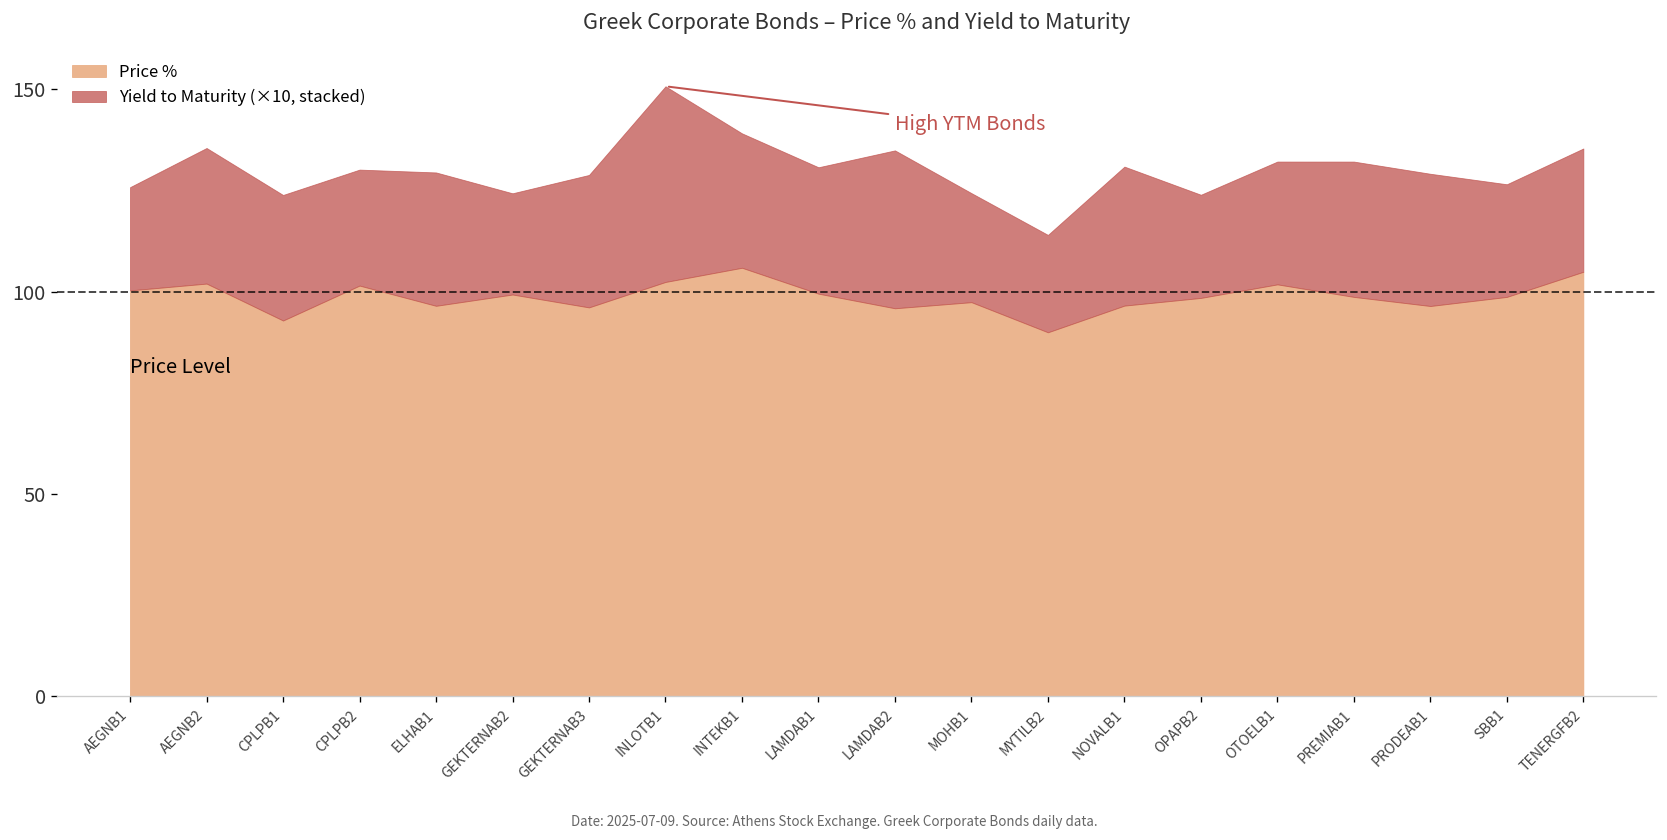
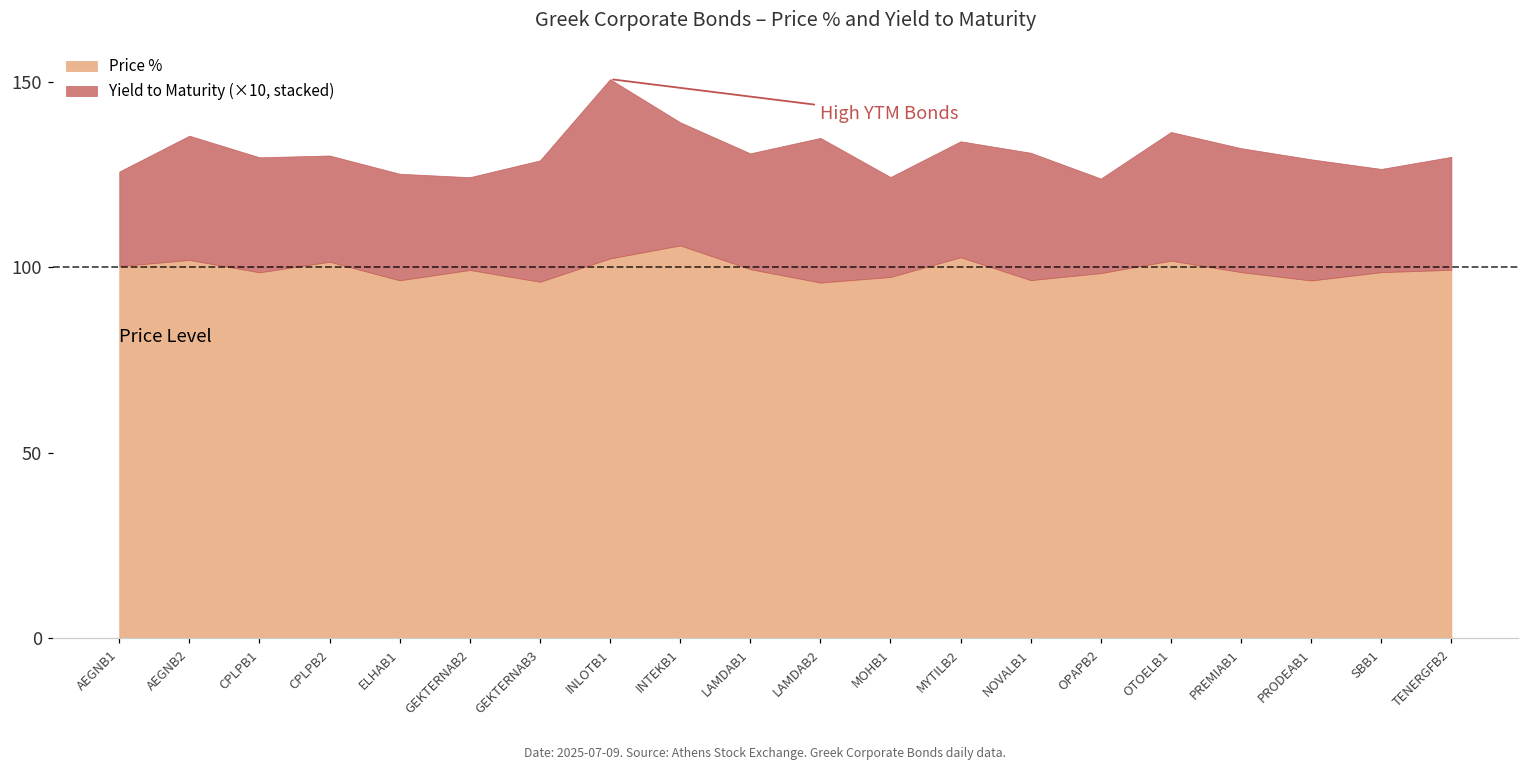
  {
    "Price %": {
      "AEGNB1": 100,
      "AEGNB2": 102,
-     "CPLPB1": 93,
+     "CPLPB1": 99,
      "CPLPB2": 101,
      "ELHAB1": 97,
      "GEKTERNAB2": 99,
      "GEKTERNAB3": 96,
      "INLOTB1": 102,
      "INTEKB1": 106,
      "LAMDAB1": 100,
      "LAMDAB2": 96,
      "MOHB1": 97,
-     "MYTILB2": 90,
+     "MYTILB2": 103,
      "NOVALB1": 97,
      "OPAPB2": 98,
      "OTOELB1": 102,
      "PREMIAB1": 99,
      "PRODEAB1": 96,
      "SBB1": 99,
-     "TENERGFB2": 105
+     "TENERGFB2": 99
    },
    "Yield to Maturity (×10, stacked)": {
      "AEGNB1": 26,
      "AEGNB2": 34,
      "CPLPB1": 31,
      "CPLPB2": 29,
-     "ELHAB1": 33,
+     "ELHAB1": 29,
      "GEKTERNAB2": 25,
      "GEKTERNAB3": 33,
      "INLOTB1": 48,
      "INTEKB1": 33,
      "LAMDAB1": 31,
      "LAMDAB2": 39,
      "MOHB1": 27,
-     "MYTILB2": 24,
+     "MYTILB2": 31,
      "NOVALB1": 34,
      "OPAPB2": 25,
-     "OTOELB1": 30,
+     "OTOELB1": 35,
      "PREMIAB1": 33,
      "PRODEAB1": 33,
      "SBB1": 28,
      "TENERGFB2": 30
    }
  }
